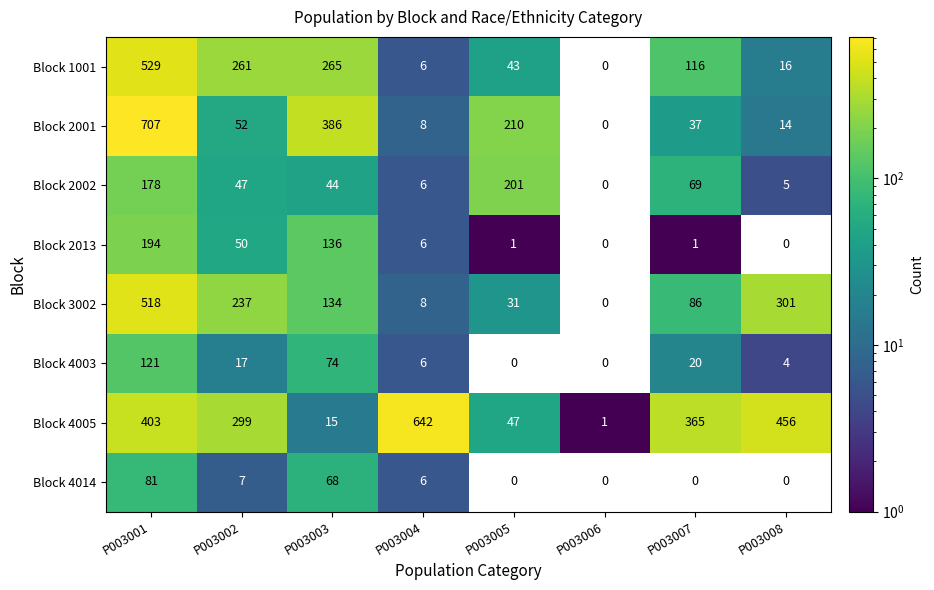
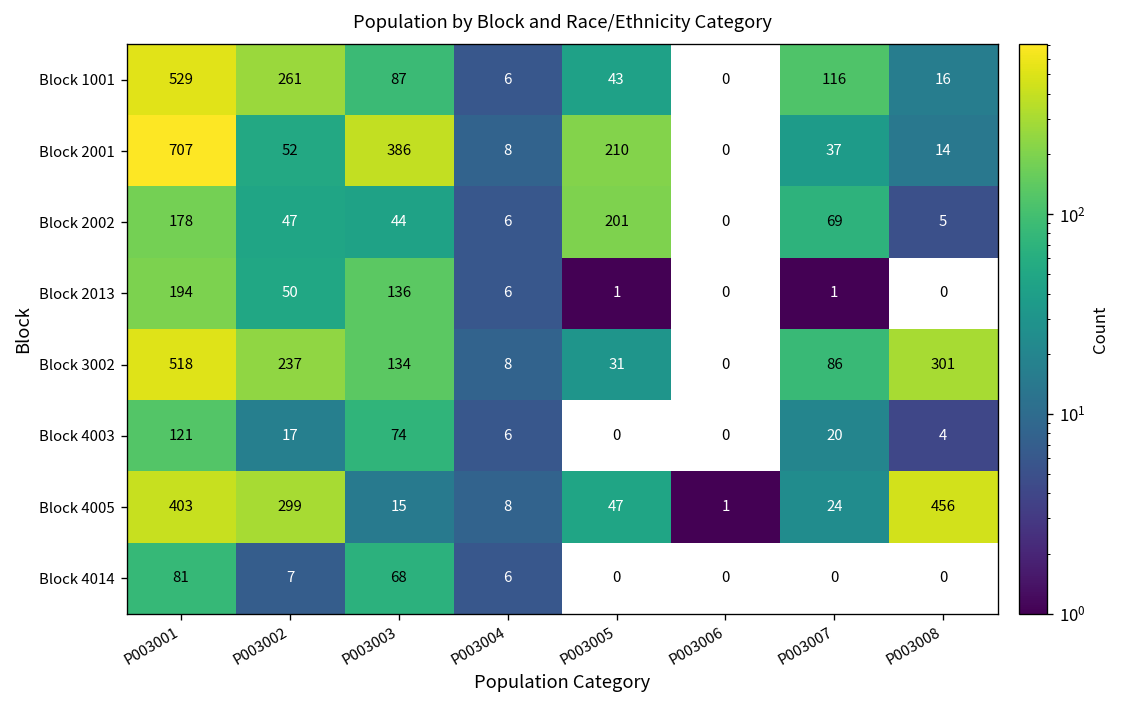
  {
    "Block 1001": {
      "P003001": 529,
      "P003002": 261,
-     "P003003": 265,
+     "P003003": 87,
      "P003004": 6,
      "P003005": 43,
      "P003007": 116,
      "P003008": 16
    },
    "Block 2001": {
      "P003001": 707,
      "P003002": 52,
      "P003003": 386,
      "P003004": 8,
      "P003005": 210,
      "P003007": 37,
      "P003008": 14
    },
    "Block 2002": {
      "P003001": 178,
      "P003002": 47,
      "P003003": 44,
      "P003004": 6,
      "P003005": 201,
      "P003007": 69,
      "P003008": 5
    },
    "Block 2013": {
      "P003001": 194,
      "P003002": 50,
      "P003003": 136,
      "P003004": 6,
      "P003005": 1,
      "P003007": 1
    },
    "Block 3002": {
      "P003001": 518,
      "P003002": 237,
      "P003003": 134,
      "P003004": 8,
      "P003005": 31,
      "P003007": 86,
      "P003008": 301
    },
    "Block 4003": {
      "P003001": 121,
      "P003002": 17,
      "P003003": 74,
      "P003004": 6,
      "P003007": 20,
      "P003008": 4
    },
    "Block 4005": {
      "P003001": 403,
      "P003002": 299,
      "P003003": 15,
-     "P003004": 642,
+     "P003004": 8,
      "P003005": 47,
      "P003006": 1,
-     "P003007": 365,
+     "P003007": 24,
      "P003008": 456
    },
    "Block 4014": {
      "P003001": 81,
      "P003002": 7,
      "P003003": 68,
      "P003004": 6
    }
  }
